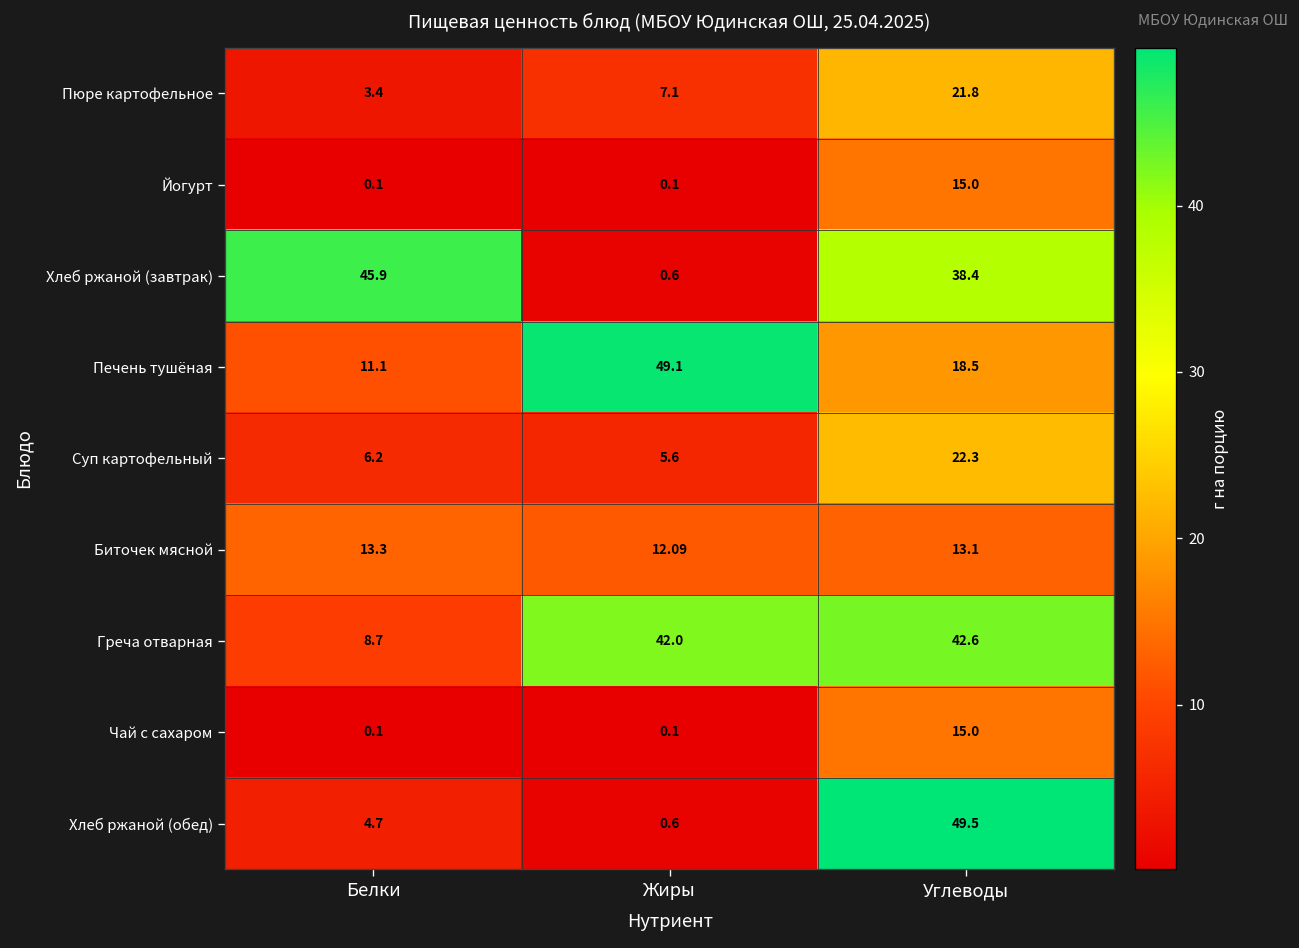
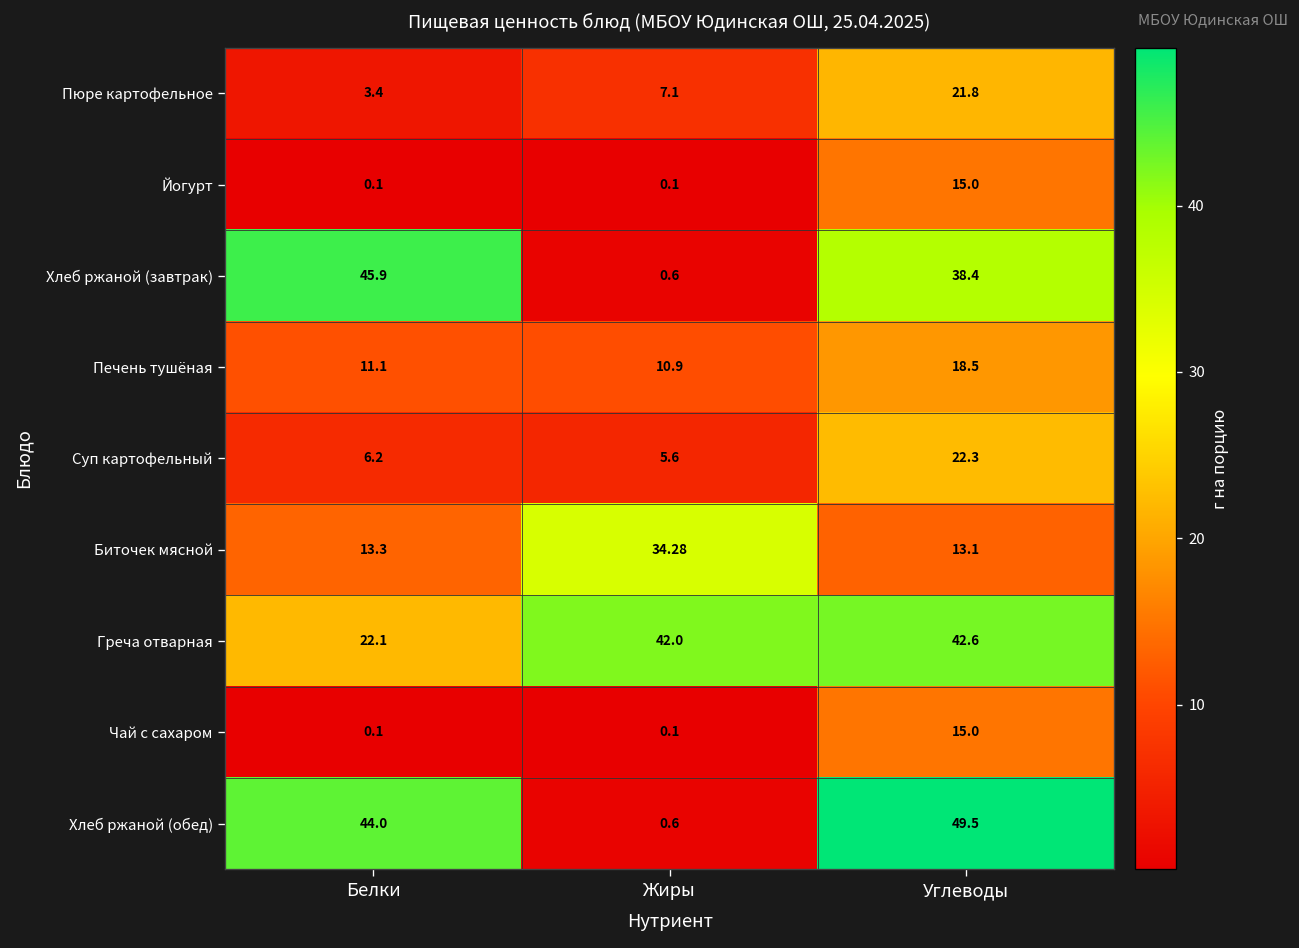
  {
    "Пюре картофельное": {
      "Белки": 3.4,
      "Жиры": 7.1,
      "Углеводы": 21.8
    },
    "Йогурт": {
      "Белки": 0.1,
      "Жиры": 0.1,
      "Углеводы": 15.0
    },
    "Хлеб ржаной (завтрак)": {
      "Белки": 45.9,
      "Жиры": 0.6,
      "Углеводы": 38.4
    },
    "Печень тушёная": {
      "Белки": 11.1,
-     "Жиры": 49.1,
+     "Жиры": 10.9,
      "Углеводы": 18.5
    },
    "Суп картофельный": {
      "Белки": 6.2,
      "Жиры": 5.6,
      "Углеводы": 22.3
    },
    "Биточек мясной": {
      "Белки": 13.3,
-     "Жиры": 12.09,
+     "Жиры": 34.28,
      "Углеводы": 13.1
    },
    "Греча отварная": {
-     "Белки": 8.7,
+     "Белки": 22.1,
      "Жиры": 42.0,
      "Углеводы": 42.6
    },
    "Чай с сахаром": {
      "Белки": 0.1,
      "Жиры": 0.1,
      "Углеводы": 15.0
    },
    "Хлеб ржаной (обед)": {
-     "Белки": 4.7,
+     "Белки": 44.0,
      "Жиры": 0.6,
      "Углеводы": 49.5
    }
  }
